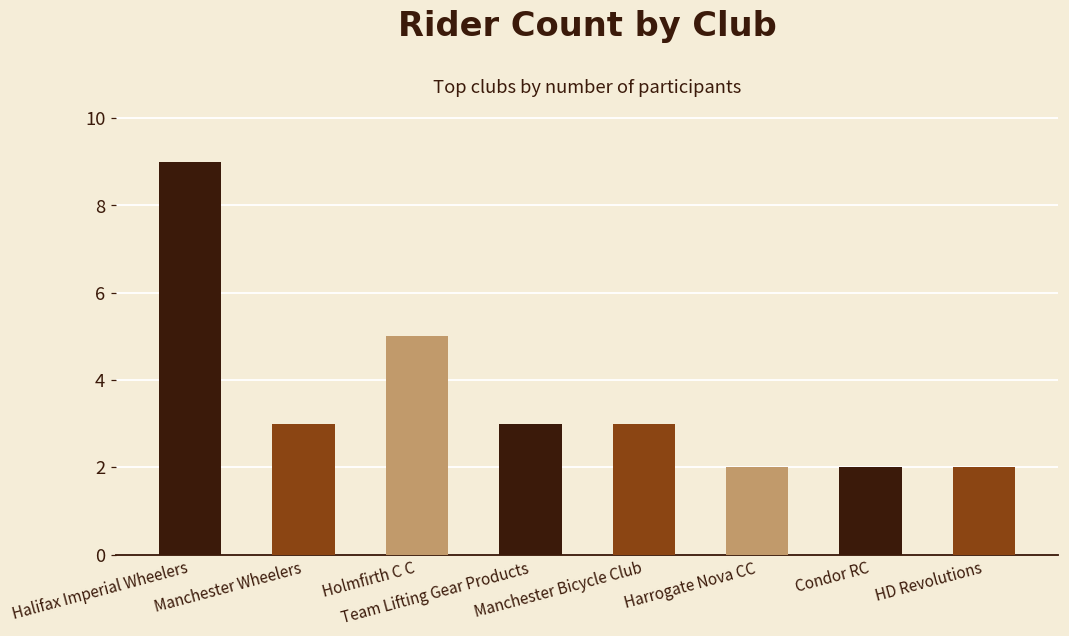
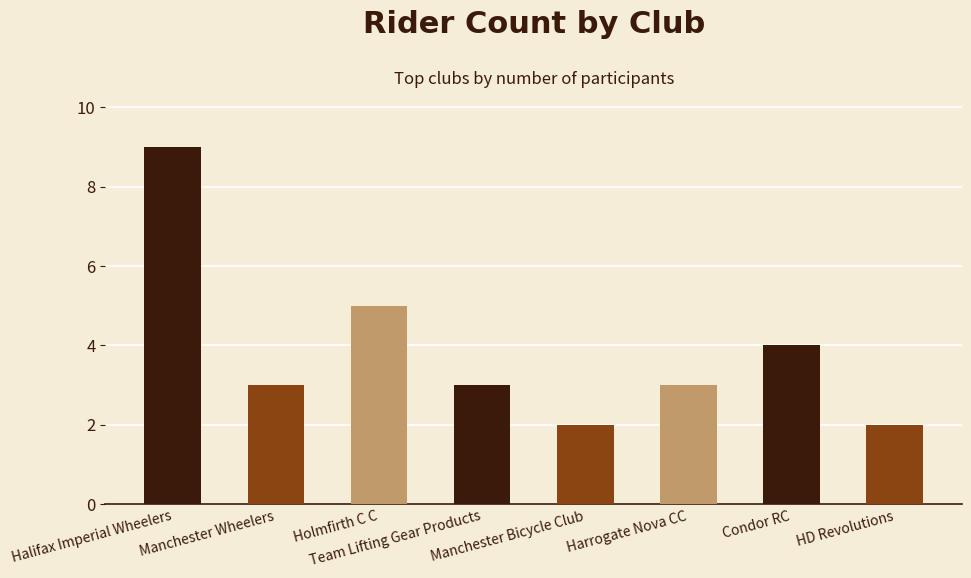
  {
    "Halifax Imperial Wheelers": 9,
    "Manchester Wheelers": 3,
    "Holmfirth C C": 5,
    "Team Lifting Gear Products": 3,
-   "Manchester Bicycle Club": 3,
-   "Harrogate Nova CC": 2,
-   "Condor RC": 2,
+   "Manchester Bicycle Club": 2,
+   "Harrogate Nova CC": 3,
+   "Condor RC": 4,
    "HD Revolutions": 2
  }
